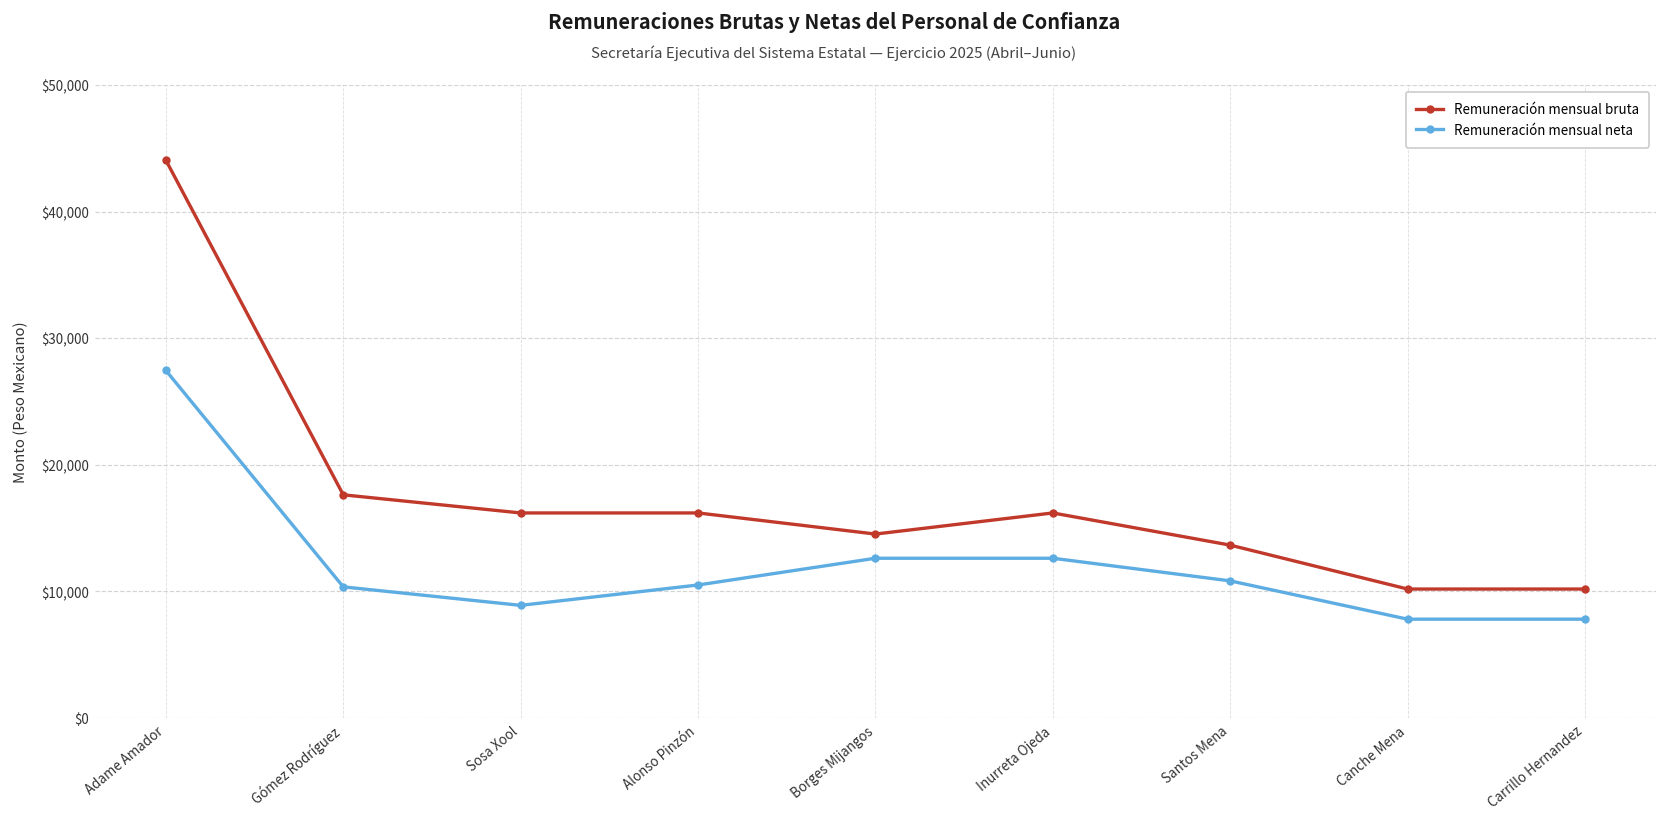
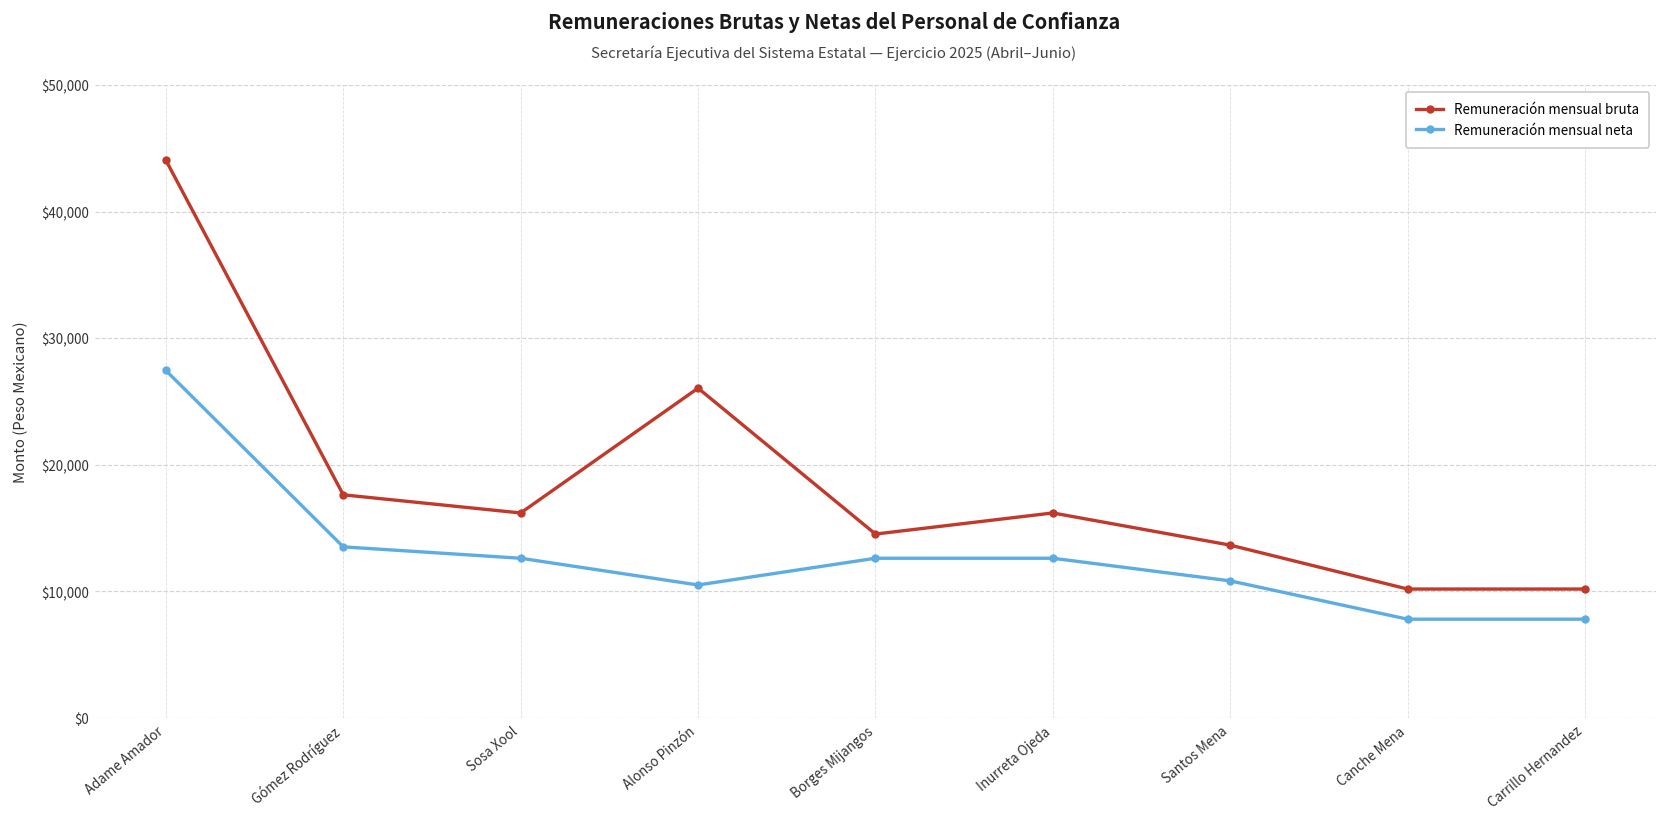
  {
    "Remuneración mensual bruta": {
      "Adame Amador": "$44,100",
      "Gómez Rodríguez": "$17,600",
      "Sosa Xool": "$16,200",
-     "Alonso Pinzón": "$16,200",
+     "Alonso Pinzón": "$26,100",
      "Borges Mijangos": "$14,500",
      "Inurreta Ojeda": "$16,200",
      "Santos Mena": "$13,700",
      "Canche Mena": "$10,200",
      "Carrillo Hernandez": "$10,200"
    },
    "Remuneración mensual neta": {
      "Adame Amador": "$27,500",
-     "Gómez Rodríguez": "$10,400",
-     "Sosa Xool": "$8,900",
+     "Gómez Rodríguez": "$13,500",
+     "Sosa Xool": "$12,600",
      "Alonso Pinzón": "$10,500",
      "Borges Mijangos": "$12,600",
      "Inurreta Ojeda": "$12,600",
      "Santos Mena": "$10,800",
      "Canche Mena": "$7,800",
      "Carrillo Hernandez": "$7,800"
    }
  }
